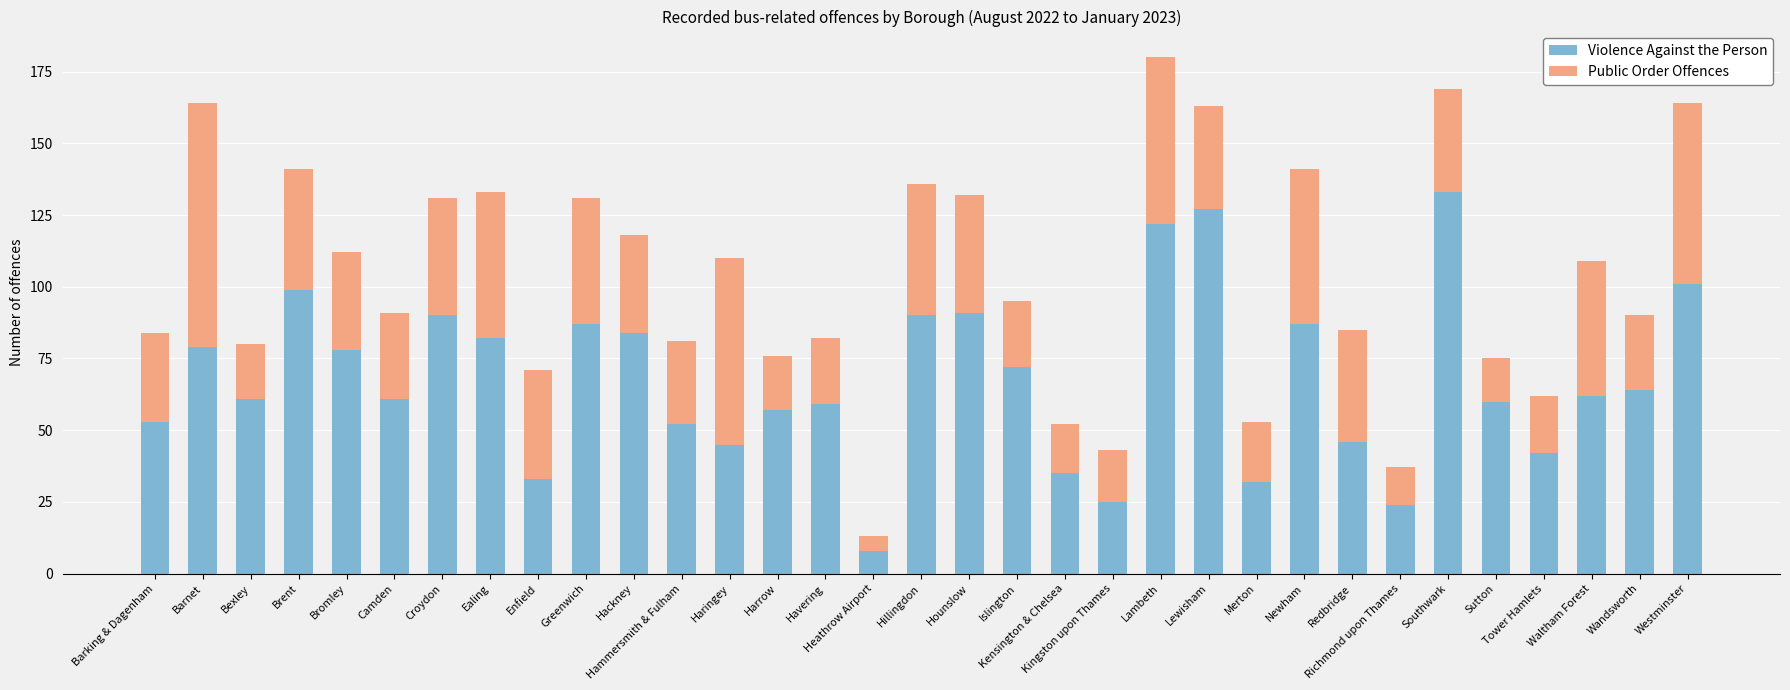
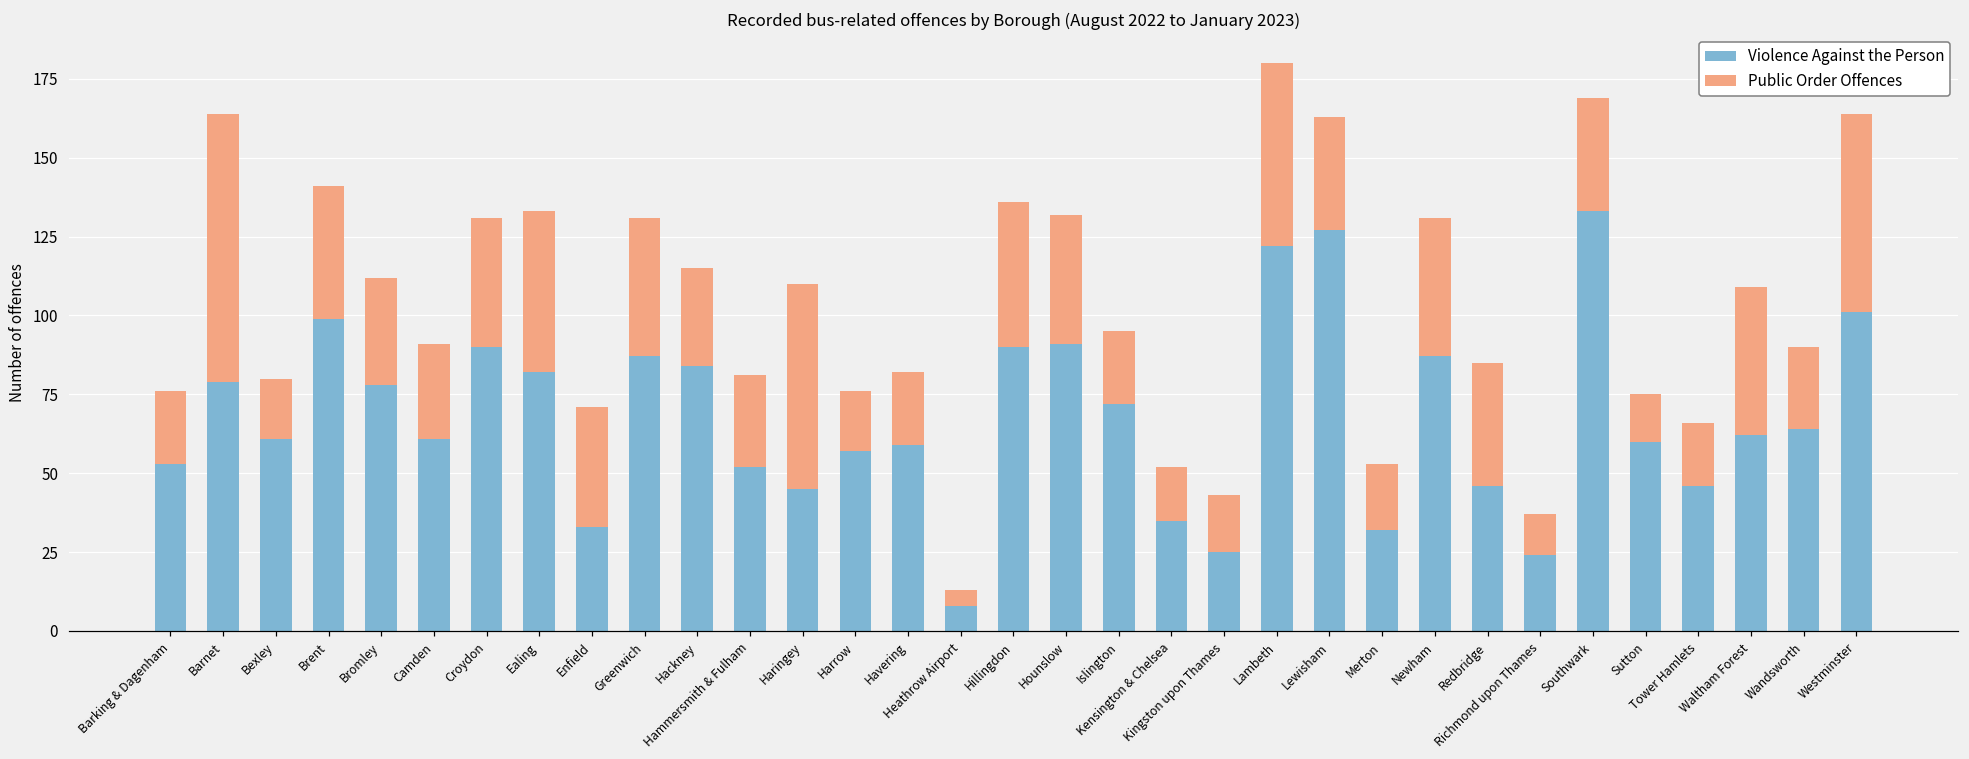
  {
    "Violence Against the Person": {
      "Barking & Dagenham": 53,
      "Barnet": 79,
      "Bexley": 61,
      "Brent": 99,
      "Bromley": 78,
      "Camden": 61,
      "Croydon": 90,
      "Ealing": 82,
      "Enfield": 33,
      "Greenwich": 87,
      "Hackney": 84,
      "Hammersmith & Fulham": 52,
      "Haringey": 45,
      "Harrow": 57,
      "Havering": 59,
      "Heathrow Airport": 8,
      "Hillingdon": 90,
      "Hounslow": 91,
      "Islington": 72,
      "Kensington & Chelsea": 35,
      "Kingston upon Thames": 25,
      "Lambeth": 122,
      "Lewisham": 127,
      "Merton": 32,
      "Newham": 87,
      "Redbridge": 46,
      "Richmond upon Thames": 24,
      "Southwark": 133,
      "Sutton": 60,
-     "Tower Hamlets": 42,
+     "Tower Hamlets": 46,
      "Waltham Forest": 62,
      "Wandsworth": 64,
      "Westminster": 101
    },
    "Public Order Offences": {
-     "Barking & Dagenham": 31,
+     "Barking & Dagenham": 23,
      "Barnet": 85,
      "Bexley": 19,
      "Brent": 42,
      "Bromley": 34,
      "Camden": 30,
      "Croydon": 41,
      "Ealing": 51,
      "Enfield": 38,
      "Greenwich": 44,
-     "Hackney": 34,
+     "Hackney": 31,
      "Hammersmith & Fulham": 29,
      "Haringey": 65,
      "Harrow": 19,
      "Havering": 23,
      "Heathrow Airport": 5,
      "Hillingdon": 46,
      "Hounslow": 41,
      "Islington": 23,
      "Kensington & Chelsea": 17,
      "Kingston upon Thames": 18,
      "Lambeth": 58,
      "Lewisham": 36,
      "Merton": 21,
-     "Newham": 54,
+     "Newham": 44,
      "Redbridge": 39,
      "Richmond upon Thames": 13,
      "Southwark": 36,
      "Sutton": 15,
      "Tower Hamlets": 20,
      "Waltham Forest": 47,
      "Wandsworth": 26,
      "Westminster": 63
    }
  }
